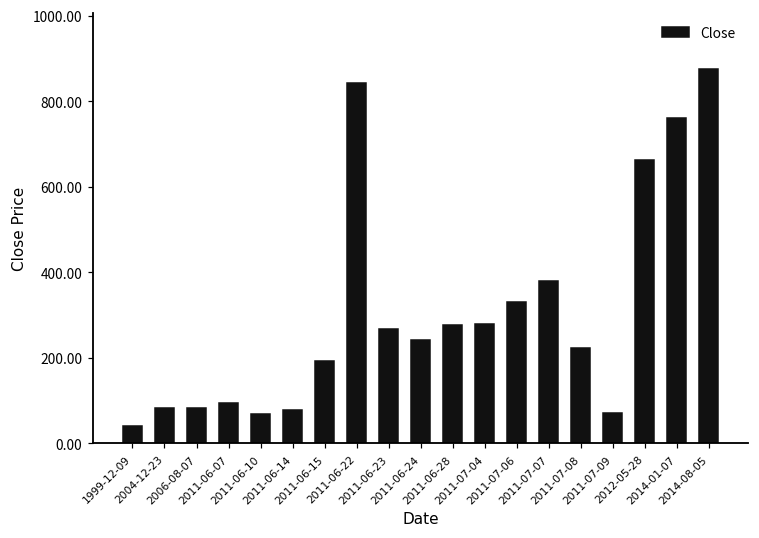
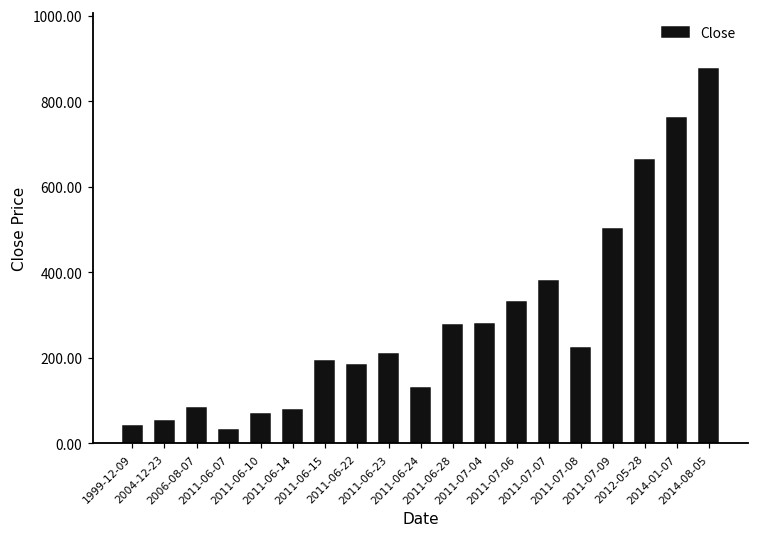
  {
    "1999-12-09": 40,
-   "2004-12-23": 80,
+   "2004-12-23": 50,
    "2006-08-07": 80,
-   "2011-06-07": 90,
+   "2011-06-07": 30,
    "2011-06-10": 70,
    "2011-06-14": 80,
    "2011-06-15": 190,
-   "2011-06-22": 840,
-   "2011-06-23": 270,
-   "2011-06-24": 240,
+   "2011-06-22": 180,
+   "2011-06-23": 210,
+   "2011-06-24": 130,
    "2011-06-28": 280,
    "2011-07-04": 280,
    "2011-07-06": 330,
    "2011-07-07": 380,
    "2011-07-08": 220,
-   "2011-07-09": 70,
+   "2011-07-09": 500,
    "2012-05-28": 660,
    "2014-01-07": 760,
    "2014-08-05": 870
  }
